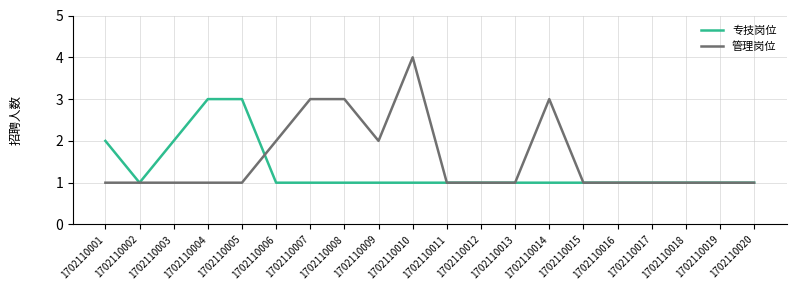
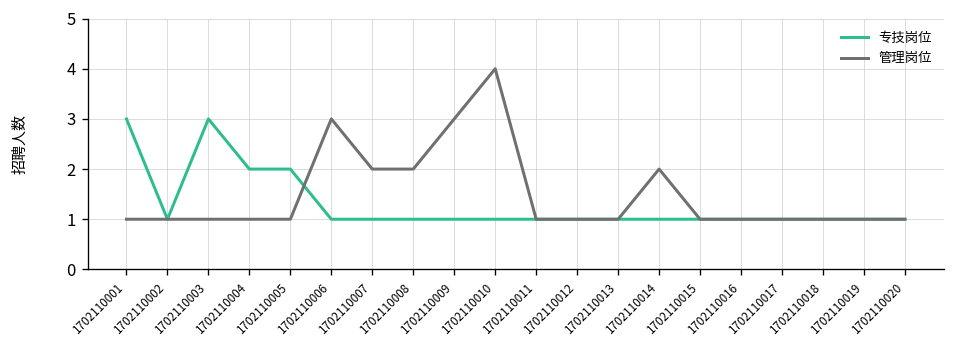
  {
    "专技岗位": {
-     "1702110001": 2,
-     "1702110003": 2,
-     "1702110004": 3,
-     "1702110005": 3,
+     "1702110001": 3,
+     "1702110003": 3,
+     "1702110004": 2,
+     "1702110005": 2,
      "1702110006": 1,
      "1702110007": 1,
      "1702110008": 1,
      "1702110009": 1,
      "1702110010": 1,
      "1702110014": 1
    },
    "管理岗位": {
      "1702110001": 1,
      "1702110003": 1,
      "1702110004": 1,
      "1702110005": 1,
-     "1702110006": 2,
-     "1702110007": 3,
-     "1702110008": 3,
-     "1702110009": 2,
+     "1702110006": 3,
+     "1702110007": 2,
+     "1702110008": 2,
+     "1702110009": 3,
      "1702110010": 4,
-     "1702110014": 3
+     "1702110014": 2
    }
  }
